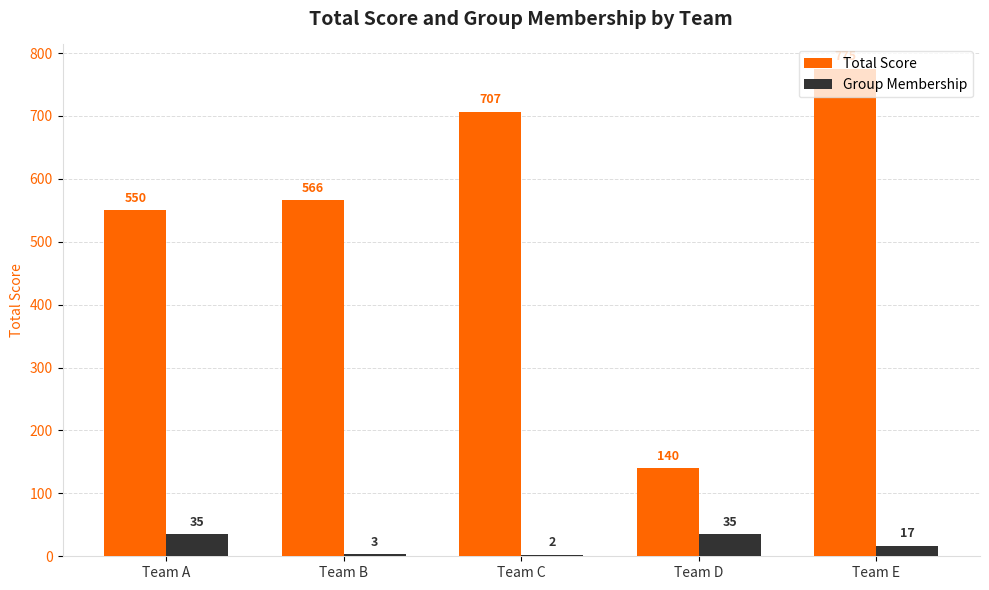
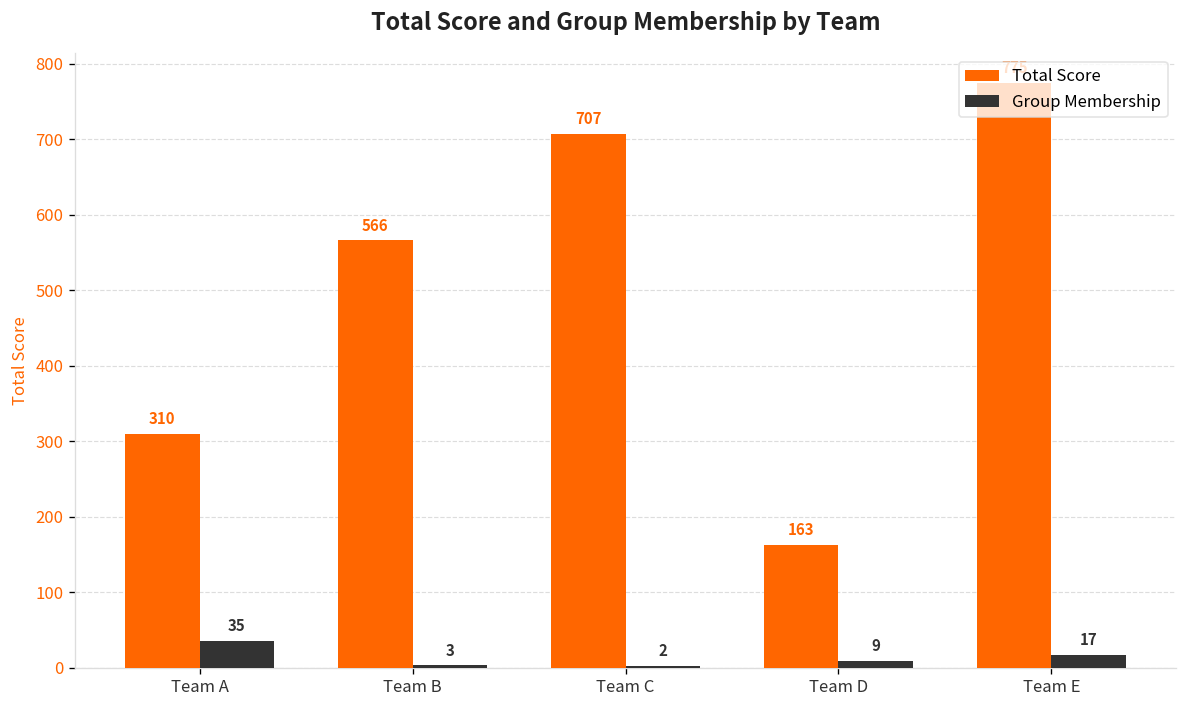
  {
    "Total Score": {
-     "Team A": 550,
+     "Team A": 310,
      "Team B": 566,
      "Team C": 707,
-     "Team D": 140
+     "Team D": 163
    },
    "Group Membership": {
      "Team A": 35,
      "Team B": 3,
      "Team C": 2,
-     "Team D": 35,
+     "Team D": 9,
      "Team E": 17
    }
  }
